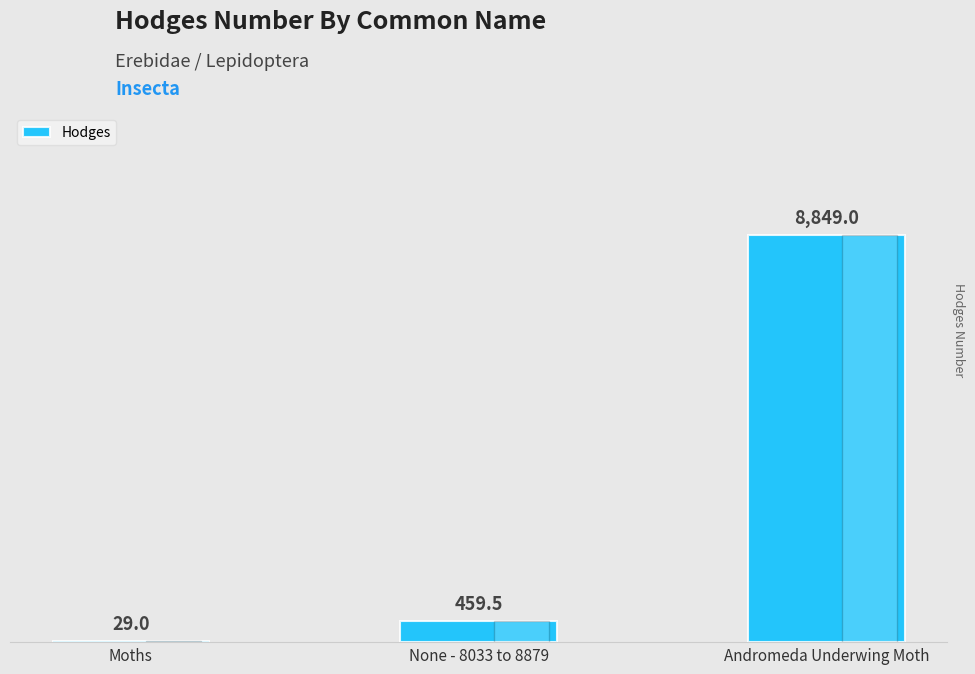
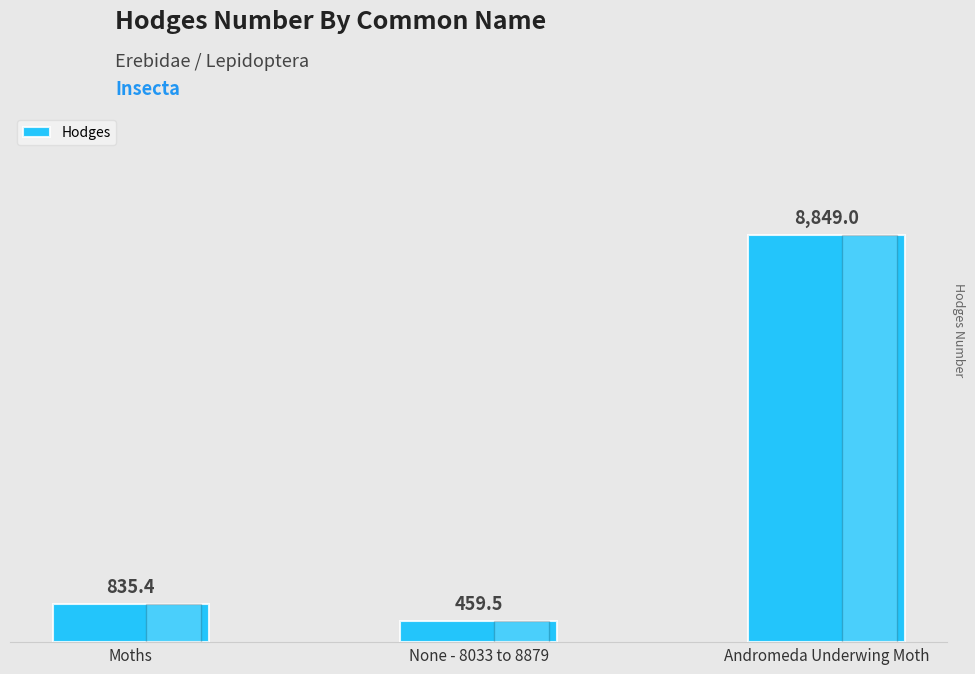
  {
-   "Moths": "29.0",
+   "Moths": "835.4",
    "None - 8033 to 8879": "459.5",
    "Andromeda Underwing Moth": "8,849.0"
  }
